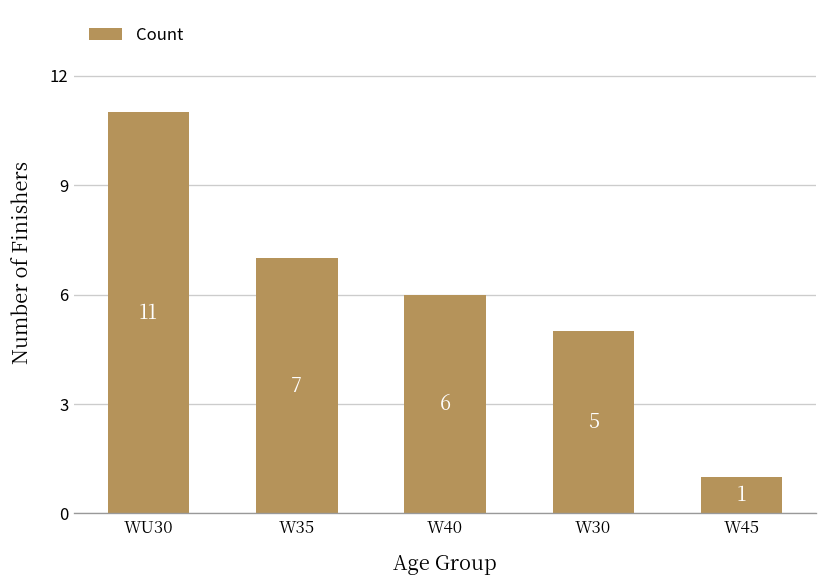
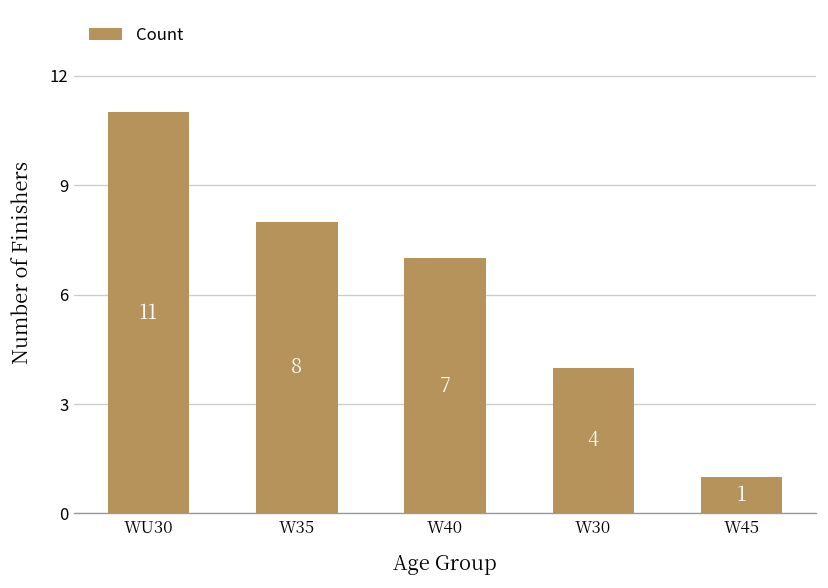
  {
    "WU30": 11,
-   "W35": 7,
-   "W40": 6,
-   "W30": 5,
+   "W35": 8,
+   "W40": 7,
+   "W30": 4,
    "W45": 1
  }
